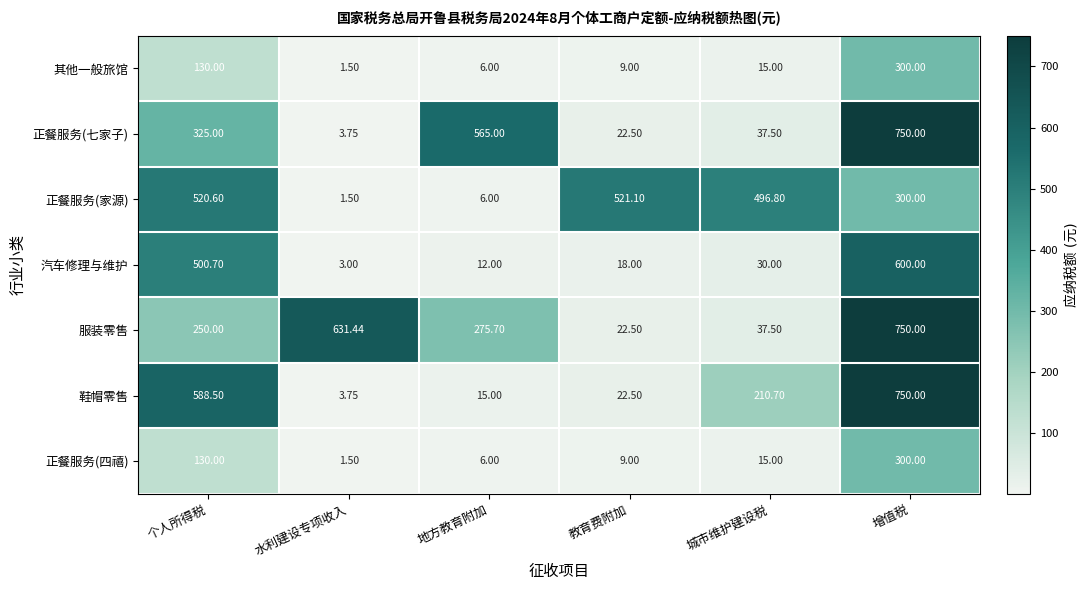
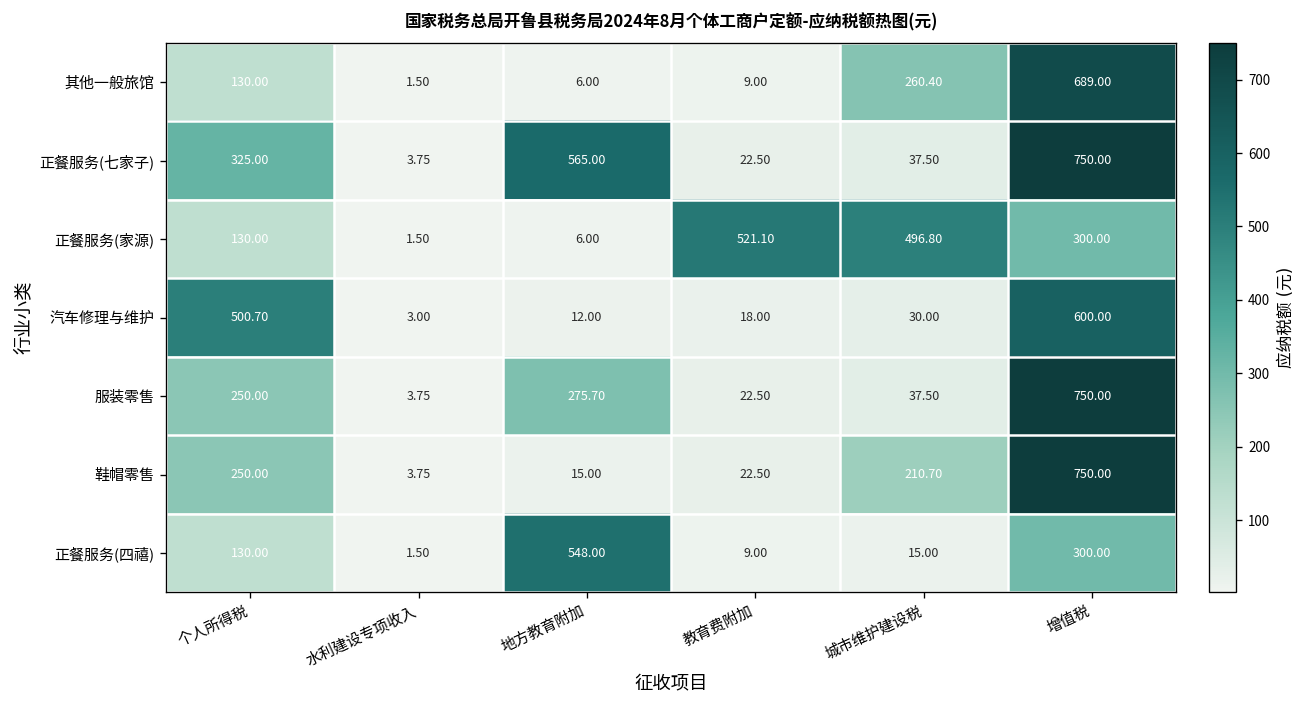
  {
    "其他一般旅馆": {
      "个人所得税": 130.00,
      "水利建设专项收入": 1.50,
      "地方教育附加": 6.00,
      "教育费附加": 9.00,
-     "城市维护建设税": 15.00,
-     "增值税": 300.00
+     "城市维护建设税": 260.40,
+     "增值税": 689.00
    },
    "正餐服务(七家子)": {
      "个人所得税": 325.00,
      "水利建设专项收入": 3.75,
      "地方教育附加": 565.00,
      "教育费附加": 22.50,
      "城市维护建设税": 37.50,
      "增值税": 750.00
    },
    "正餐服务(家源)": {
-     "个人所得税": 520.60,
+     "个人所得税": 130.00,
      "水利建设专项收入": 1.50,
      "地方教育附加": 6.00,
      "教育费附加": 521.10,
      "城市维护建设税": 496.80,
      "增值税": 300.00
    },
    "汽车修理与维护": {
      "个人所得税": 500.70,
      "水利建设专项收入": 3.00,
      "地方教育附加": 12.00,
      "教育费附加": 18.00,
      "城市维护建设税": 30.00,
      "增值税": 600.00
    },
    "服装零售": {
      "个人所得税": 250.00,
-     "水利建设专项收入": 631.44,
+     "水利建设专项收入": 3.75,
      "地方教育附加": 275.70,
      "教育费附加": 22.50,
      "城市维护建设税": 37.50,
      "增值税": 750.00
    },
    "鞋帽零售": {
-     "个人所得税": 588.50,
+     "个人所得税": 250.00,
      "水利建设专项收入": 3.75,
      "地方教育附加": 15.00,
      "教育费附加": 22.50,
      "城市维护建设税": 210.70,
      "增值税": 750.00
    },
    "正餐服务(四禧)": {
      "个人所得税": 130.00,
      "水利建设专项收入": 1.50,
-     "地方教育附加": 6.00,
+     "地方教育附加": 548.00,
      "教育费附加": 9.00,
      "城市维护建设税": 15.00,
      "增值税": 300.00
    }
  }
